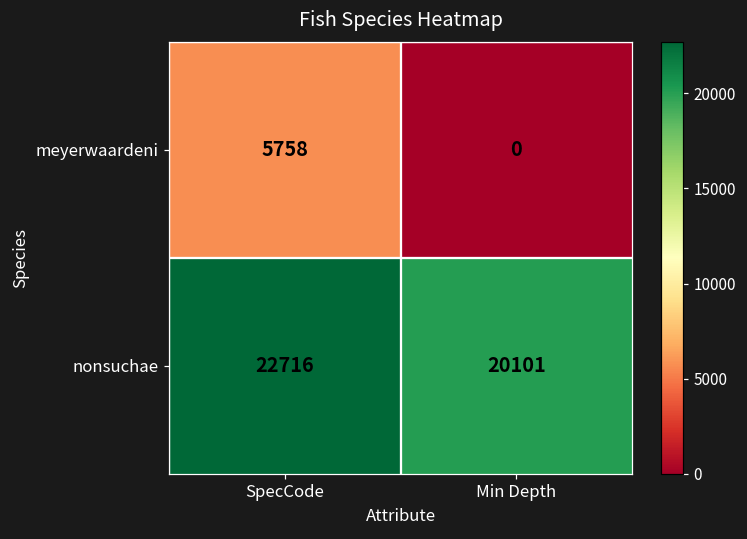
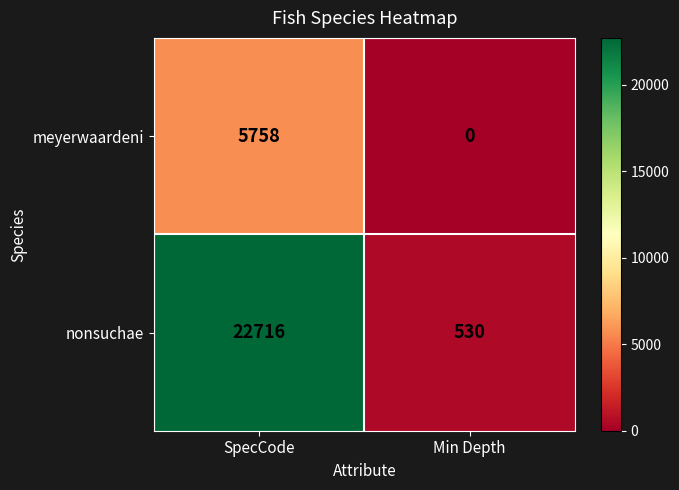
  {
    "meyerwaardeni": {
      "SpecCode": 5758,
      "Min Depth": 0
    },
    "nonsuchae": {
      "SpecCode": 22716,
-     "Min Depth": 20101
+     "Min Depth": 530
    }
  }
